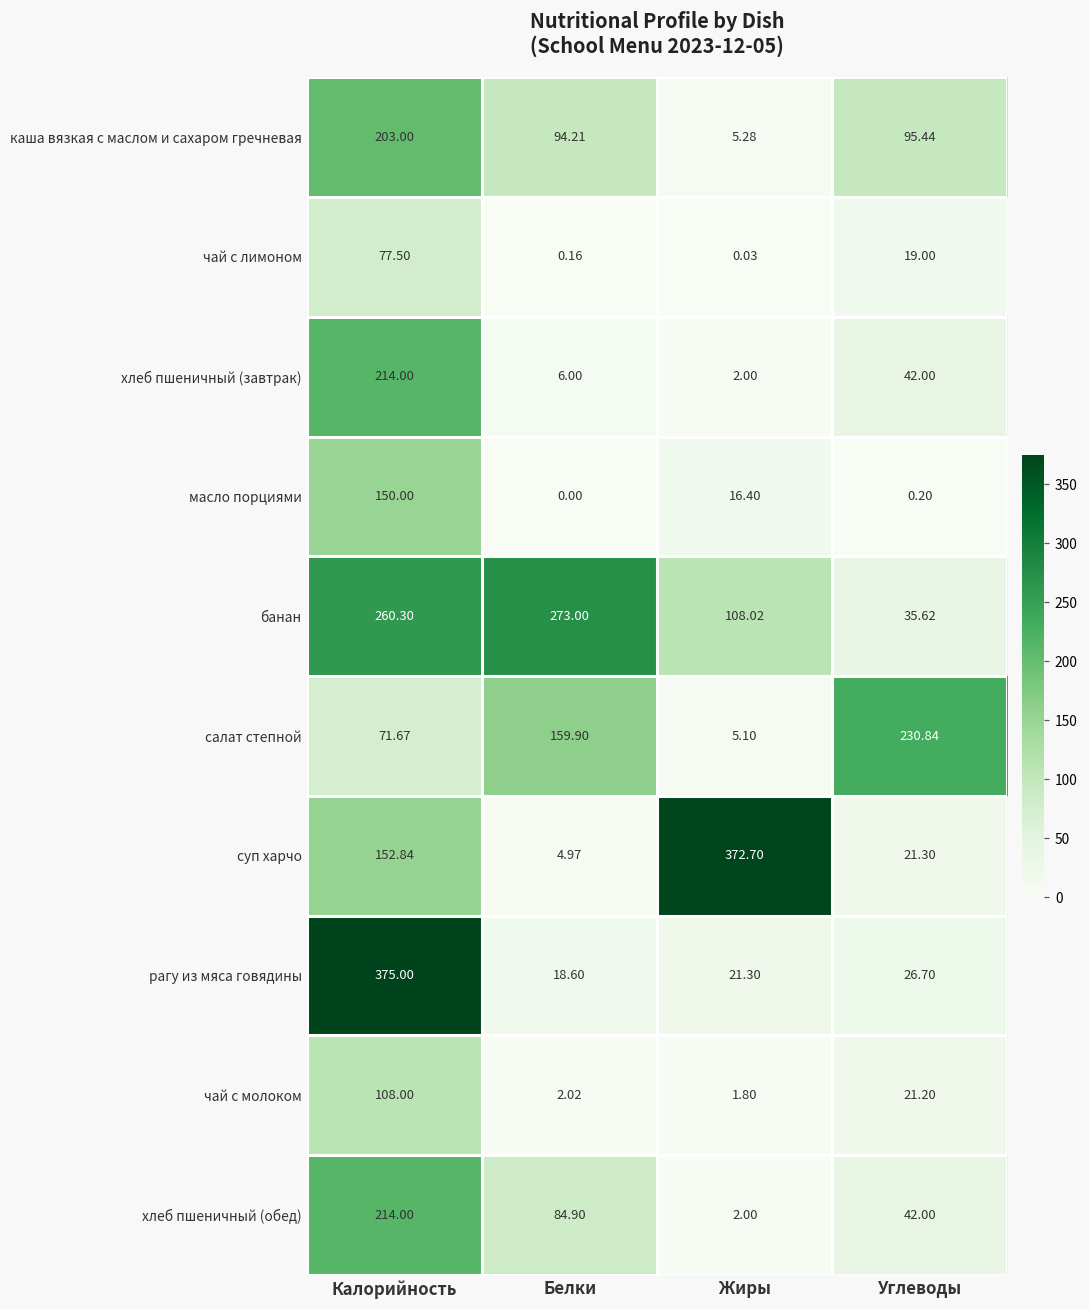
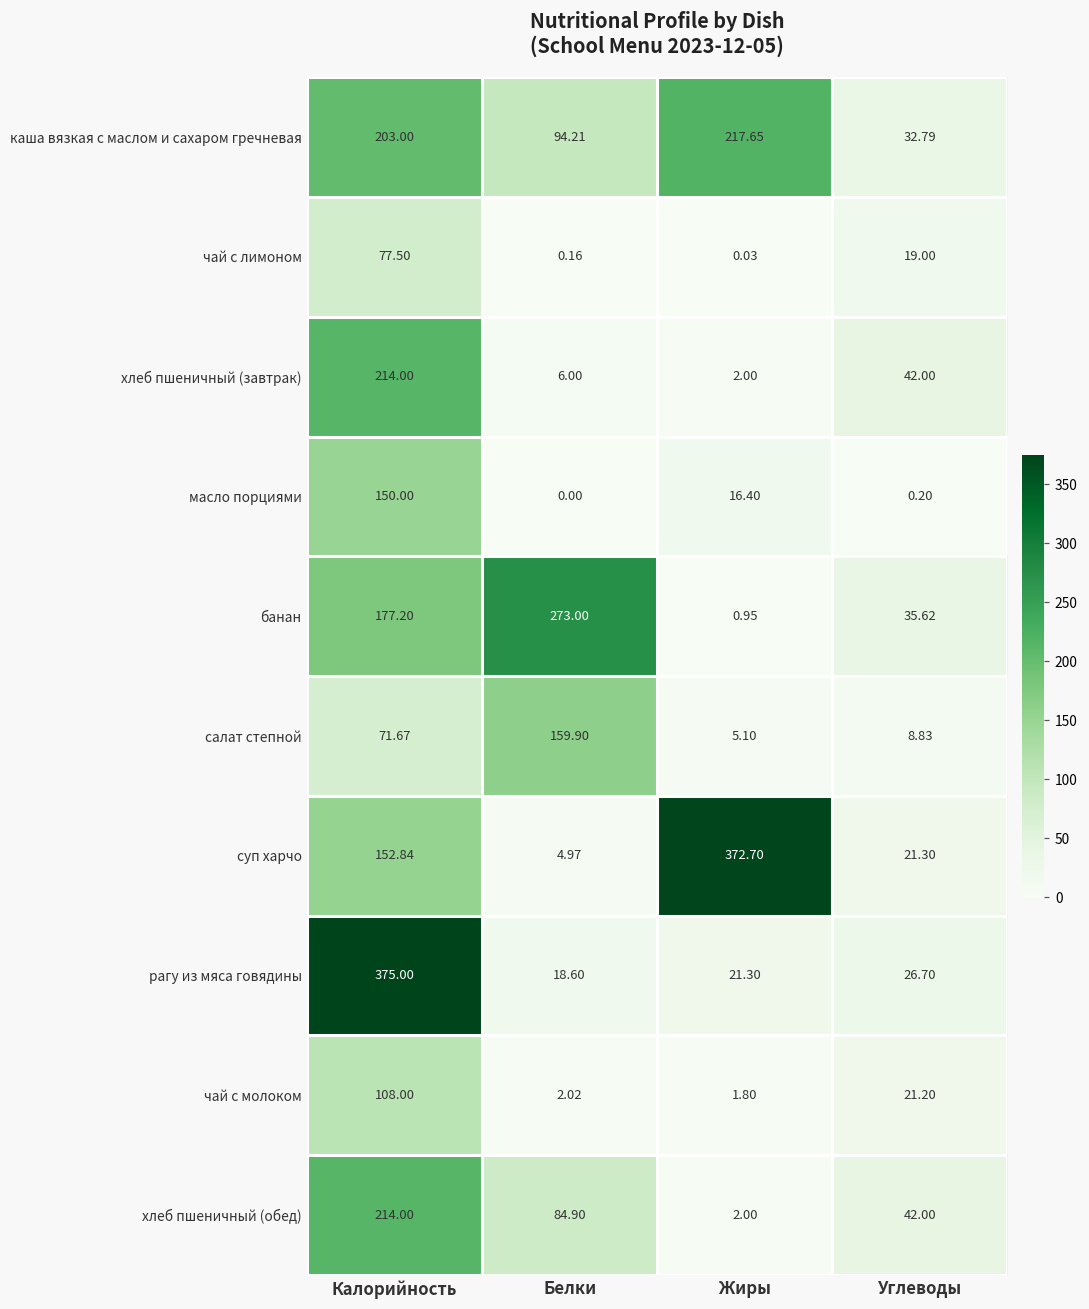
  {
    "каша вязкая с маслом и сахаром гречневая": {
      "Калорийность": 203.00,
      "Белки": 94.21,
-     "Жиры": 5.28,
-     "Углеводы": 95.44
+     "Жиры": 217.65,
+     "Углеводы": 32.79
    },
    "чай с лимоном": {
      "Калорийность": 77.50,
      "Белки": 0.16,
      "Жиры": 0.03,
      "Углеводы": 19.00
    },
    "хлеб пшеничный (завтрак)": {
      "Калорийность": 214.00,
      "Белки": 6.00,
      "Жиры": 2.00,
      "Углеводы": 42.00
    },
    "масло порциями": {
      "Калорийность": 150.00,
      "Белки": 0.00,
      "Жиры": 16.40,
      "Углеводы": 0.20
    },
    "банан": {
-     "Калорийность": 260.30,
+     "Калорийность": 177.20,
      "Белки": 273.00,
-     "Жиры": 108.02,
+     "Жиры": 0.95,
      "Углеводы": 35.62
    },
    "салат степной": {
      "Калорийность": 71.67,
      "Белки": 159.90,
      "Жиры": 5.10,
-     "Углеводы": 230.84
+     "Углеводы": 8.83
    },
    "суп харчо": {
      "Калорийность": 152.84,
      "Белки": 4.97,
      "Жиры": 372.70,
      "Углеводы": 21.30
    },
    "рагу из мяса говядины": {
      "Калорийность": 375.00,
      "Белки": 18.60,
      "Жиры": 21.30,
      "Углеводы": 26.70
    },
    "чай с молоком": {
      "Калорийность": 108.00,
      "Белки": 2.02,
      "Жиры": 1.80,
      "Углеводы": 21.20
    },
    "хлеб пшеничный (обед)": {
      "Калорийность": 214.00,
      "Белки": 84.90,
      "Жиры": 2.00,
      "Углеводы": 42.00
    }
  }
